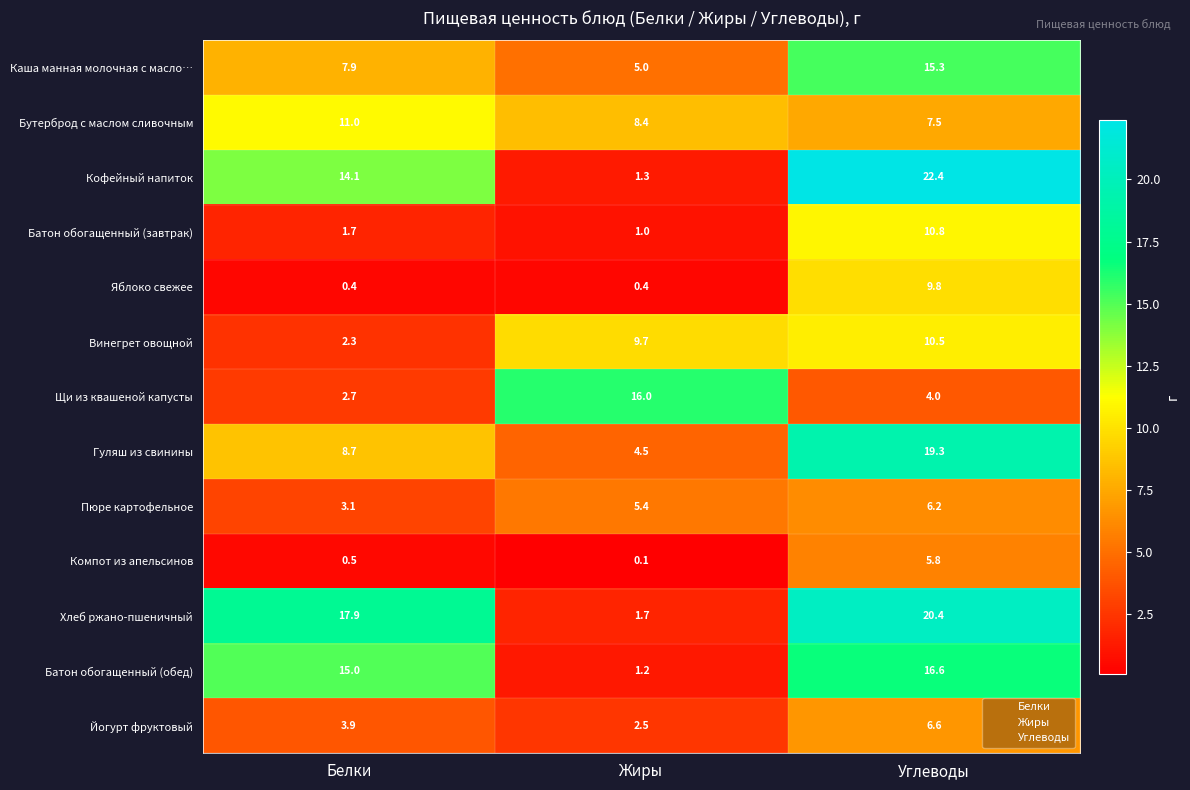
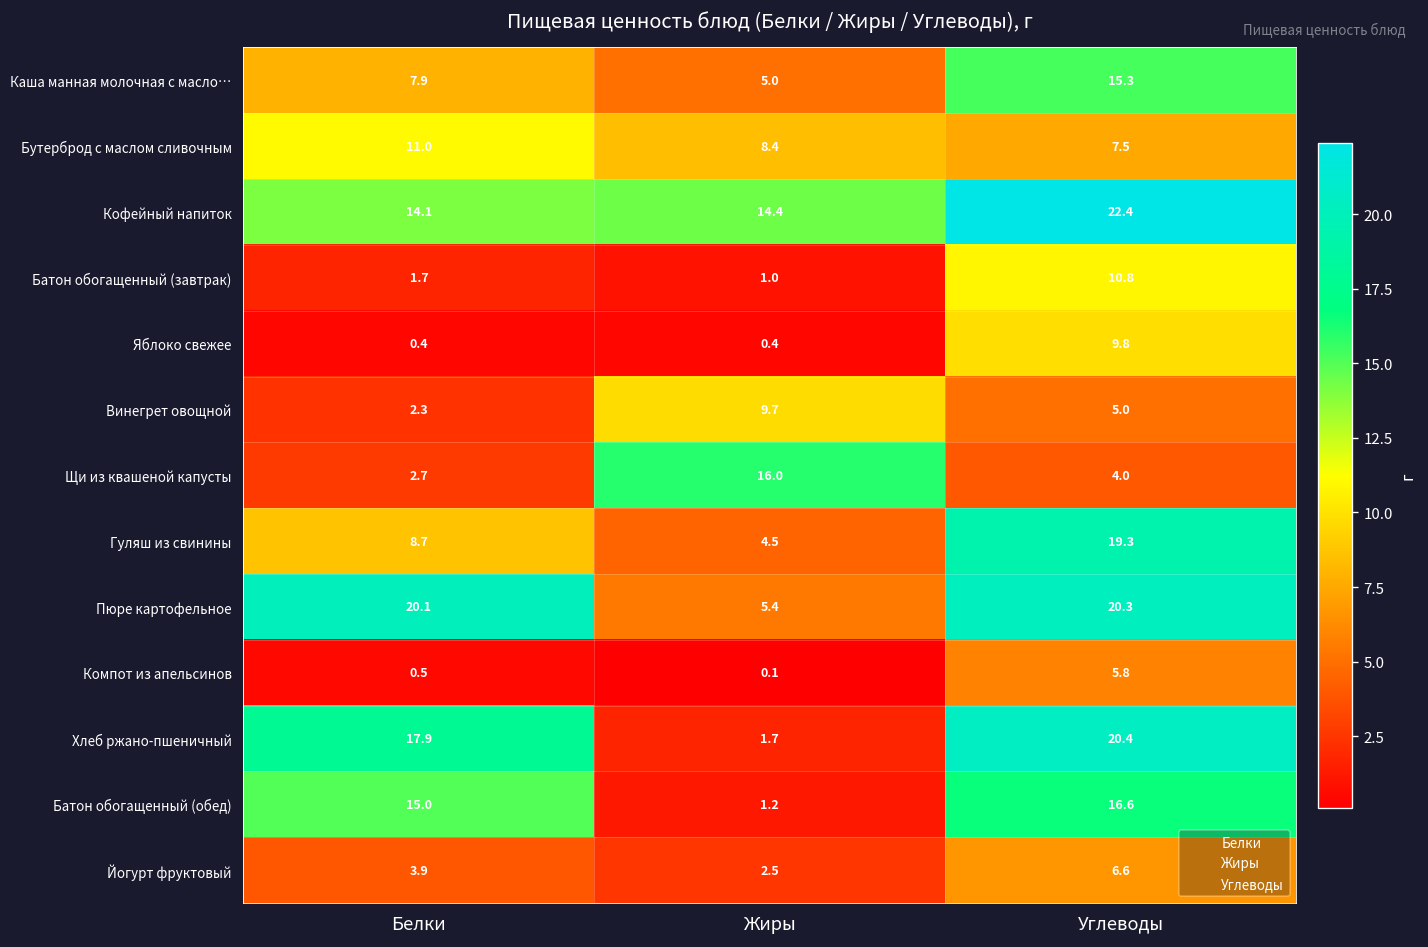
  {
    "Каша манная молочная с масло…": {
      "Белки": 7.9,
      "Жиры": 5.0,
      "Углеводы": 15.3
    },
    "Бутерброд с маслом сливочным": {
      "Белки": 11.0,
      "Жиры": 8.4,
      "Углеводы": 7.5
    },
    "Кофейный напиток": {
      "Белки": 14.1,
-     "Жиры": 1.3,
+     "Жиры": 14.4,
      "Углеводы": 22.4
    },
    "Батон обогащенный (завтрак)": {
      "Белки": 1.7,
      "Жиры": 1.0,
      "Углеводы": 10.8
    },
    "Яблоко свежее": {
      "Белки": 0.4,
      "Жиры": 0.4,
      "Углеводы": 9.8
    },
    "Винегрет овощной": {
      "Белки": 2.3,
      "Жиры": 9.7,
-     "Углеводы": 10.5
+     "Углеводы": 5.0
    },
    "Щи из квашеной капусты": {
      "Белки": 2.7,
      "Жиры": 16.0,
      "Углеводы": 4.0
    },
    "Гуляш из свинины": {
      "Белки": 8.7,
      "Жиры": 4.5,
      "Углеводы": 19.3
    },
    "Пюре картофельное": {
-     "Белки": 3.1,
+     "Белки": 20.1,
      "Жиры": 5.4,
-     "Углеводы": 6.2
+     "Углеводы": 20.3
    },
    "Компот из апельсинов": {
      "Белки": 0.5,
      "Жиры": 0.1,
      "Углеводы": 5.8
    },
    "Хлеб ржано-пшеничный": {
      "Белки": 17.9,
      "Жиры": 1.7,
      "Углеводы": 20.4
    },
    "Батон обогащенный (обед)": {
      "Белки": 15.0,
      "Жиры": 1.2,
      "Углеводы": 16.6
    },
    "Йогурт фруктовый": {
      "Белки": 3.9,
      "Жиры": 2.5,
      "Углеводы": 6.6
    }
  }
